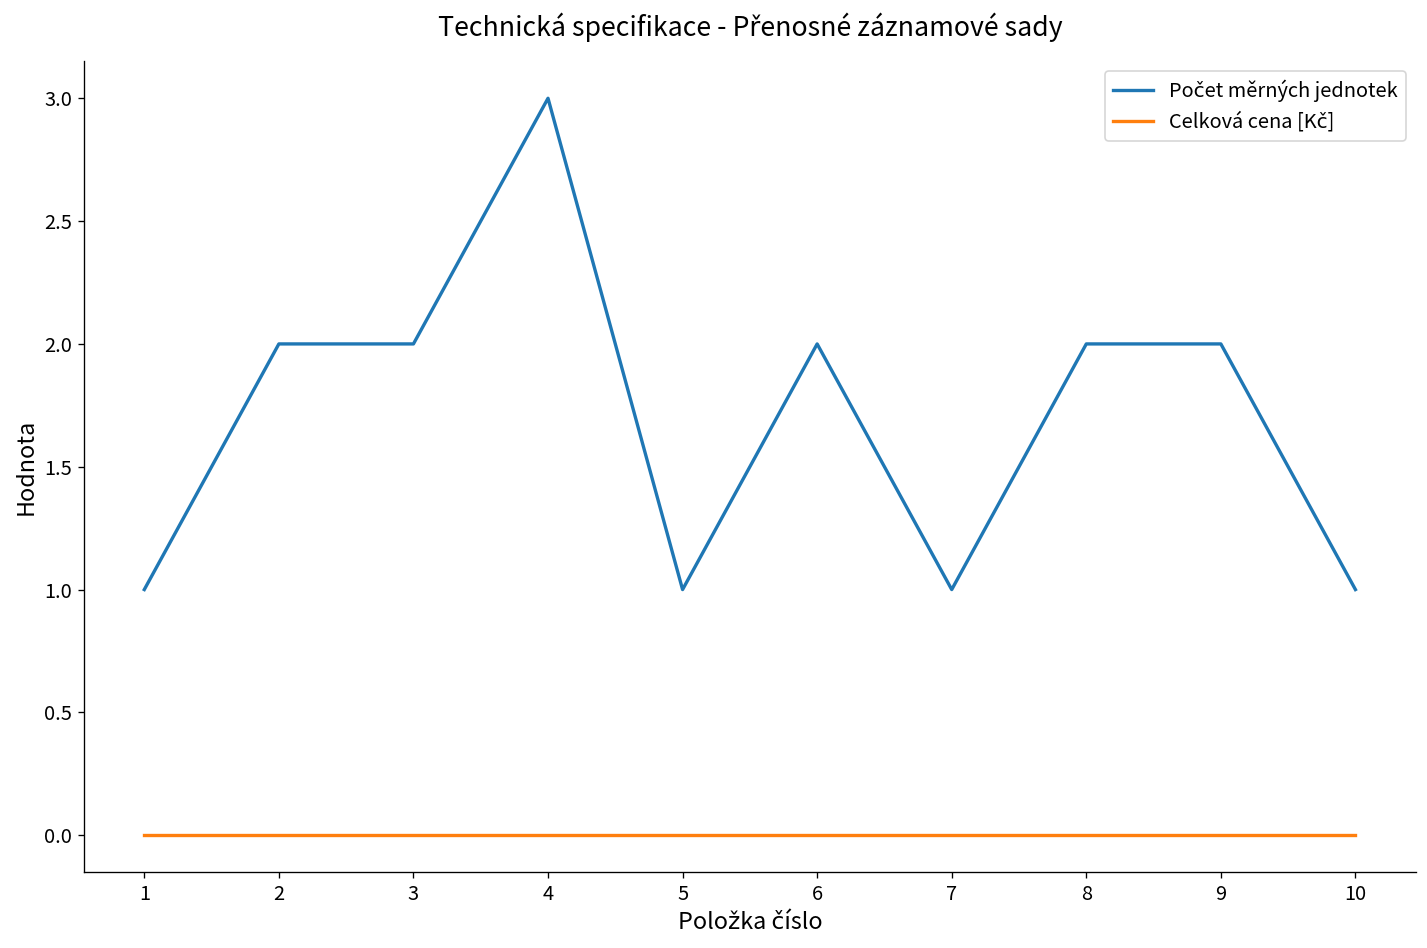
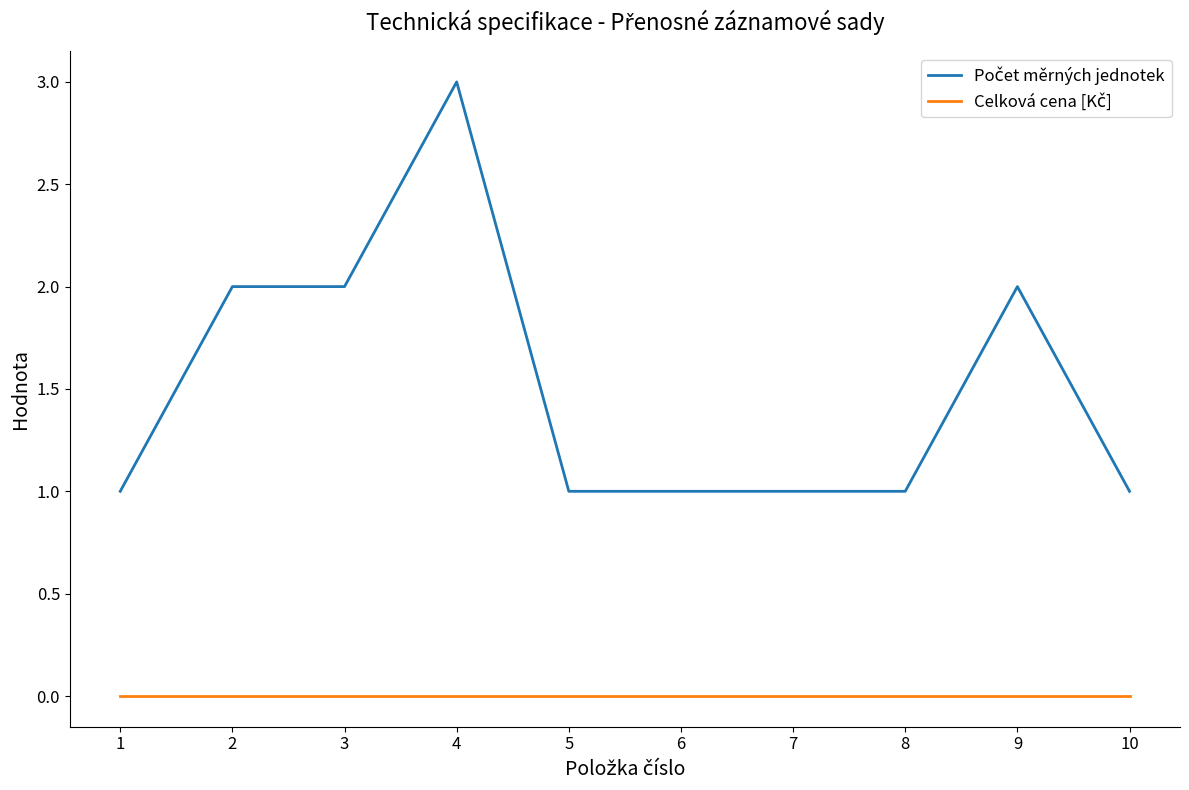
  {
    "Počet měrných jednotek": {
      "1": 1,
      "2": 2,
      "3": 2,
      "4": 3,
      "5": 1,
-     "6": 2,
+     "6": 1,
      "7": 1,
-     "8": 2,
+     "8": 1,
      "9": 2,
      "10": 1
    },
    "Celková cena [Kč]": {
      "1": 0,
      "2": 0,
      "3": 0,
      "4": 0,
      "5": 0,
      "6": 0,
      "7": 0,
      "8": 0,
      "9": 0,
      "10": 0
    }
  }
